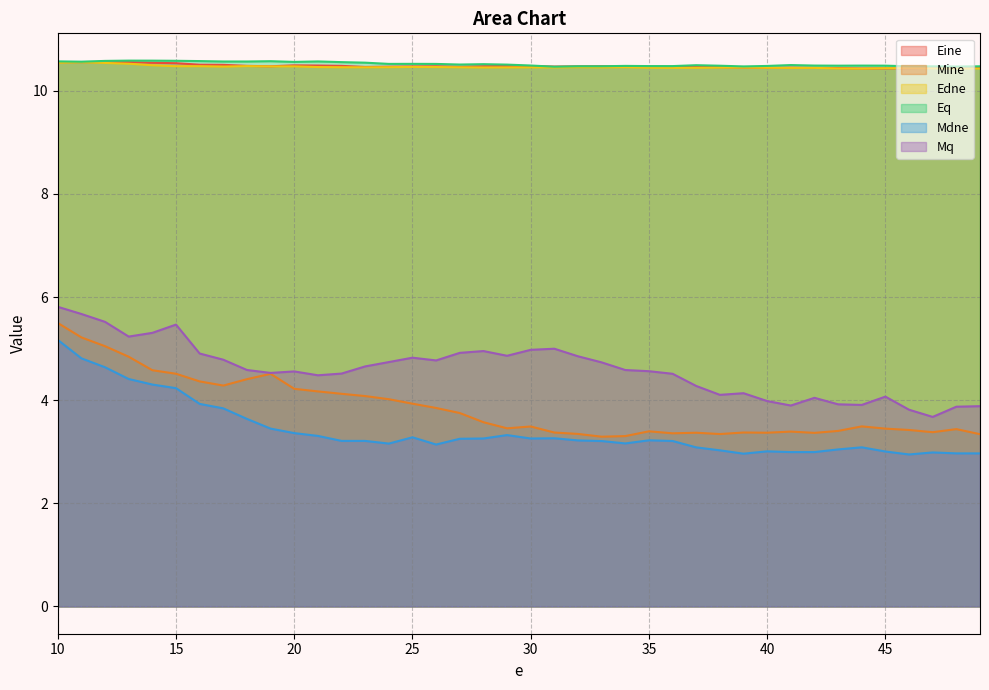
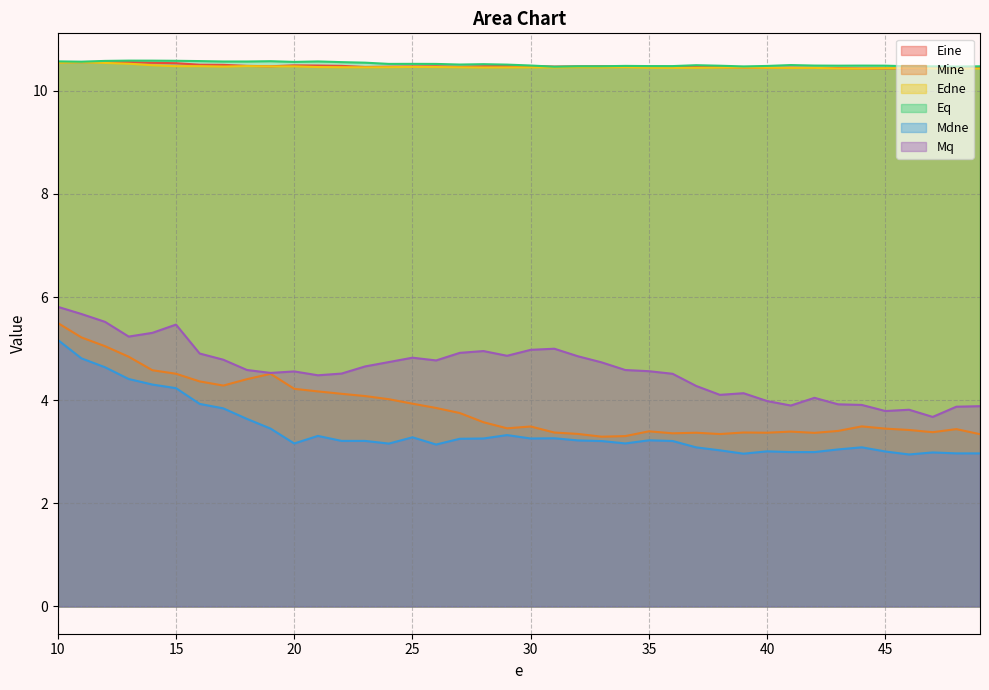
  {
    "Eq": {
      "20": 10.6,
      "25": 10.5
    },
    "Mdne": {
      "10": 5.2,
      "15": 4.2,
-     "20": 3.4,
+     "20": 3.2,
      "25": 3.3,
      "30": 3.3,
      "35": 3.2,
      "40": 3.0,
      "45": 3.0
    },
    "Mq": {
      "10": 5.8,
      "15": 5.5,
      "20": 4.6,
      "25": 4.8,
      "30": 5.0,
      "35": 4.6,
      "40": 4.0,
-     "45": 4.1
+     "45": 3.8
    }
  }
